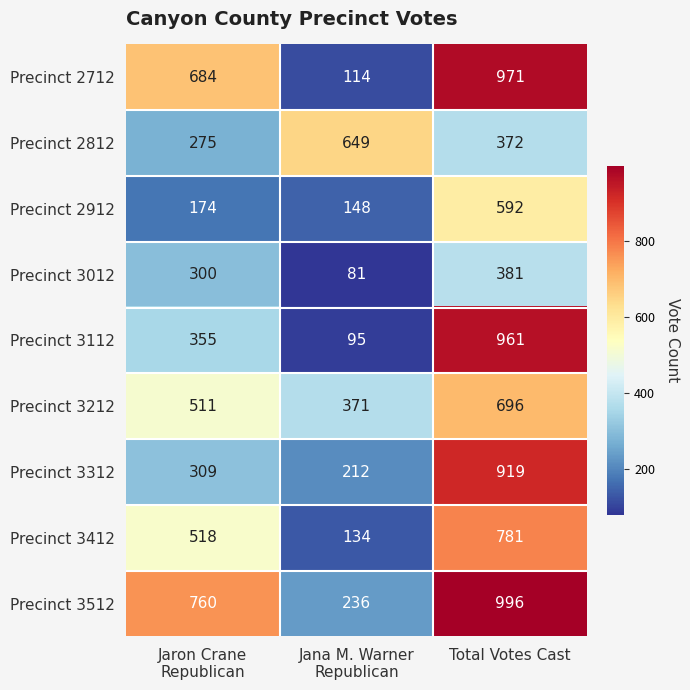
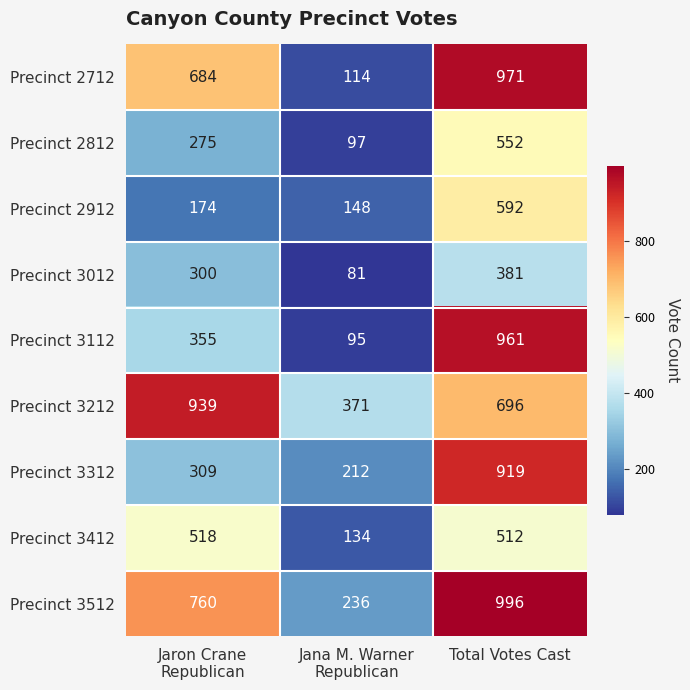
  {
    "Precinct 2712": {
      "Jaron Crane Republican": 684,
      "Jana M. Warner Republican": 114,
      "Total Votes Cast": 971
    },
    "Precinct 2812": {
      "Jaron Crane Republican": 275,
-     "Jana M. Warner Republican": 649,
-     "Total Votes Cast": 372
+     "Jana M. Warner Republican": 97,
+     "Total Votes Cast": 552
    },
    "Precinct 2912": {
      "Jaron Crane Republican": 174,
      "Jana M. Warner Republican": 148,
      "Total Votes Cast": 592
    },
    "Precinct 3012": {
      "Jaron Crane Republican": 300,
      "Jana M. Warner Republican": 81,
      "Total Votes Cast": 381
    },
    "Precinct 3112": {
      "Jaron Crane Republican": 355,
      "Jana M. Warner Republican": 95,
      "Total Votes Cast": 961
    },
    "Precinct 3212": {
-     "Jaron Crane Republican": 511,
+     "Jaron Crane Republican": 939,
      "Jana M. Warner Republican": 371,
      "Total Votes Cast": 696
    },
    "Precinct 3312": {
      "Jaron Crane Republican": 309,
      "Jana M. Warner Republican": 212,
      "Total Votes Cast": 919
    },
    "Precinct 3412": {
      "Jaron Crane Republican": 518,
      "Jana M. Warner Republican": 134,
-     "Total Votes Cast": 781
+     "Total Votes Cast": 512
    },
    "Precinct 3512": {
      "Jaron Crane Republican": 760,
      "Jana M. Warner Republican": 236,
      "Total Votes Cast": 996
    }
  }
